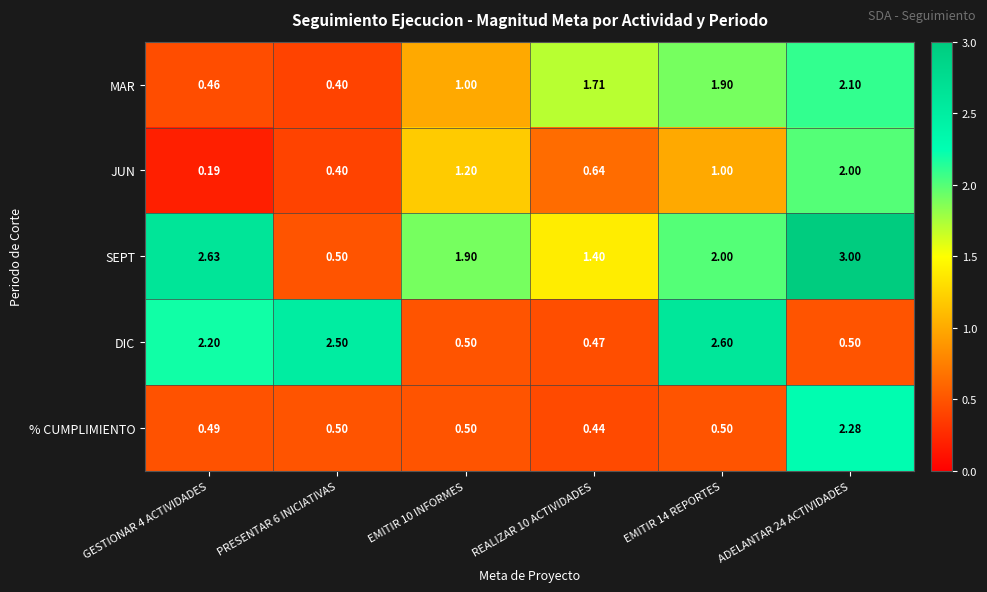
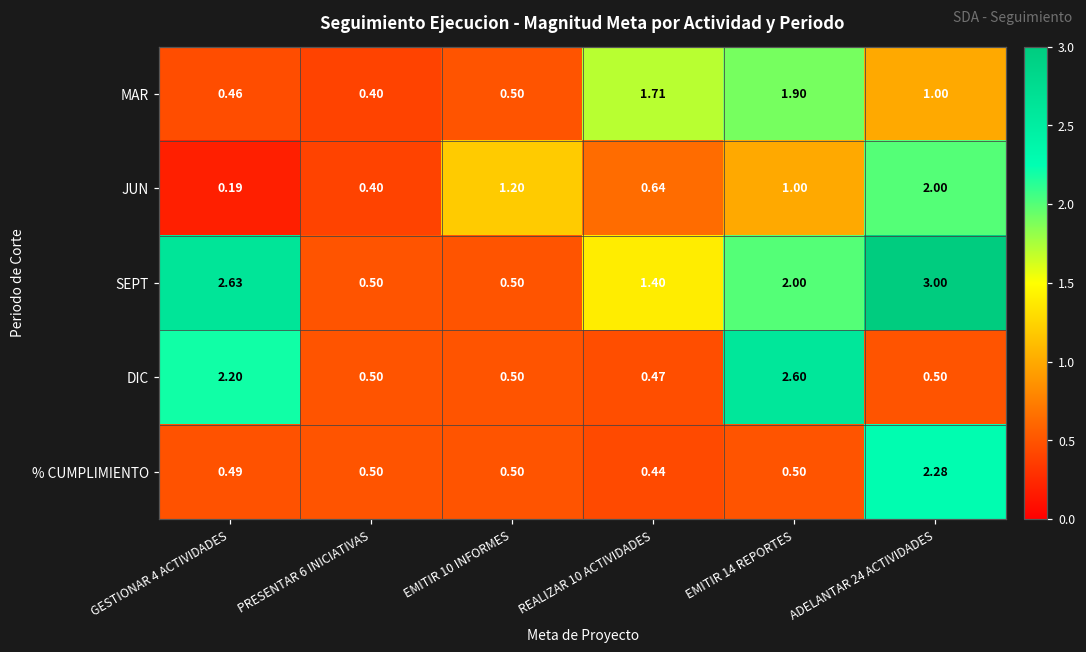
  {
    "MAR": {
      "GESTIONAR 4 ACTIVIDADES": 0.46,
      "PRESENTAR 6 INICIATIVAS": 0.40,
-     "EMITIR 10 INFORMES": 1.00,
+     "EMITIR 10 INFORMES": 0.50,
      "REALIZAR 10 ACTIVIDADES": 1.71,
      "EMITIR 14 REPORTES": 1.90,
-     "ADELANTAR 24 ACTIVIDADES": 2.10
+     "ADELANTAR 24 ACTIVIDADES": 1.00
    },
    "JUN": {
      "GESTIONAR 4 ACTIVIDADES": 0.19,
      "PRESENTAR 6 INICIATIVAS": 0.40,
      "EMITIR 10 INFORMES": 1.20,
      "REALIZAR 10 ACTIVIDADES": 0.64,
      "EMITIR 14 REPORTES": 1.00,
      "ADELANTAR 24 ACTIVIDADES": 2.00
    },
    "SEPT": {
      "GESTIONAR 4 ACTIVIDADES": 2.63,
      "PRESENTAR 6 INICIATIVAS": 0.50,
-     "EMITIR 10 INFORMES": 1.90,
+     "EMITIR 10 INFORMES": 0.50,
      "REALIZAR 10 ACTIVIDADES": 1.40,
      "EMITIR 14 REPORTES": 2.00,
      "ADELANTAR 24 ACTIVIDADES": 3.00
    },
    "DIC": {
      "GESTIONAR 4 ACTIVIDADES": 2.20,
-     "PRESENTAR 6 INICIATIVAS": 2.50,
+     "PRESENTAR 6 INICIATIVAS": 0.50,
      "EMITIR 10 INFORMES": 0.50,
      "REALIZAR 10 ACTIVIDADES": 0.47,
      "EMITIR 14 REPORTES": 2.60,
      "ADELANTAR 24 ACTIVIDADES": 0.50
    },
    "% CUMPLIMIENTO": {
      "GESTIONAR 4 ACTIVIDADES": 0.49,
      "PRESENTAR 6 INICIATIVAS": 0.50,
      "EMITIR 10 INFORMES": 0.50,
      "REALIZAR 10 ACTIVIDADES": 0.44,
      "EMITIR 14 REPORTES": 0.50,
      "ADELANTAR 24 ACTIVIDADES": 2.28
    }
  }
